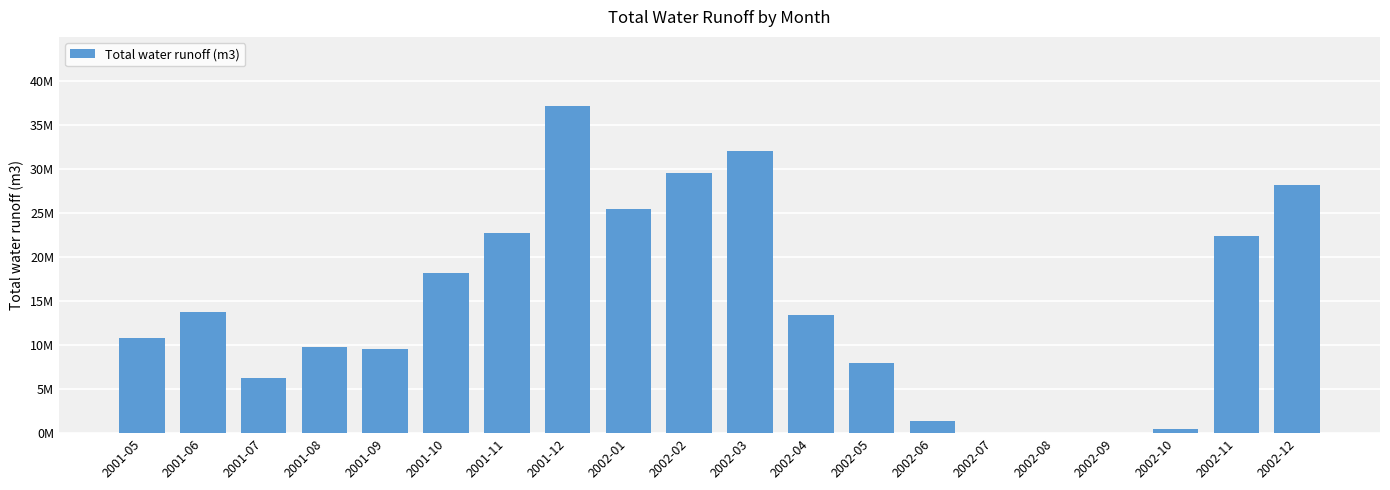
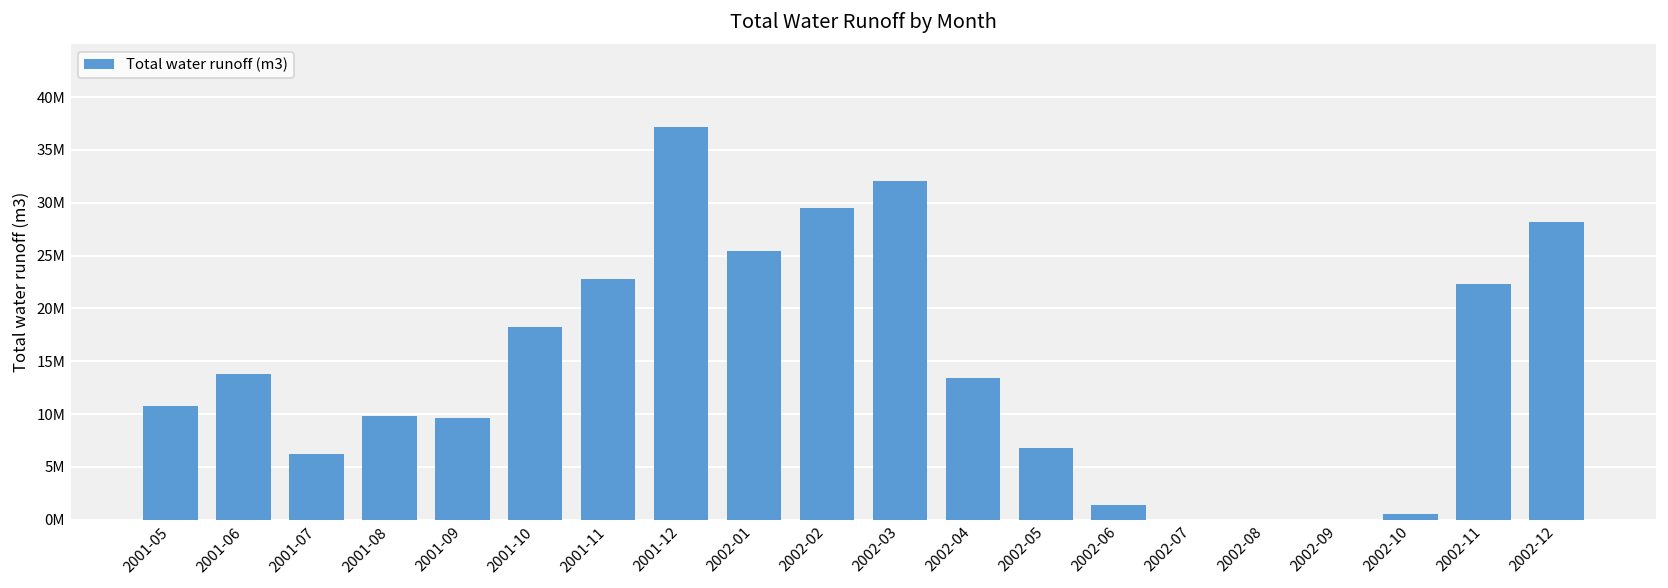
  {
    "2001-05": 11000000,
    "2001-06": 14000000,
    "2001-07": 6000000,
    "2001-08": 10000000,
    "2001-09": 10000000,
    "2001-10": 18000000,
    "2001-11": 23000000,
    "2001-12": 37000000,
    "2002-01": 25000000,
    "2002-02": 30000000,
    "2002-03": 32000000,
    "2002-04": 13000000,
-   "2002-05": 8000000,
+   "2002-05": 7000000,
    "2002-06": 1000000,
    "2002-07": 0,
    "2002-08": 0,
    "2002-09": 0,
    "2002-10": 1000000,
    "2002-11": 22000000,
    "2002-12": 28000000
  }
